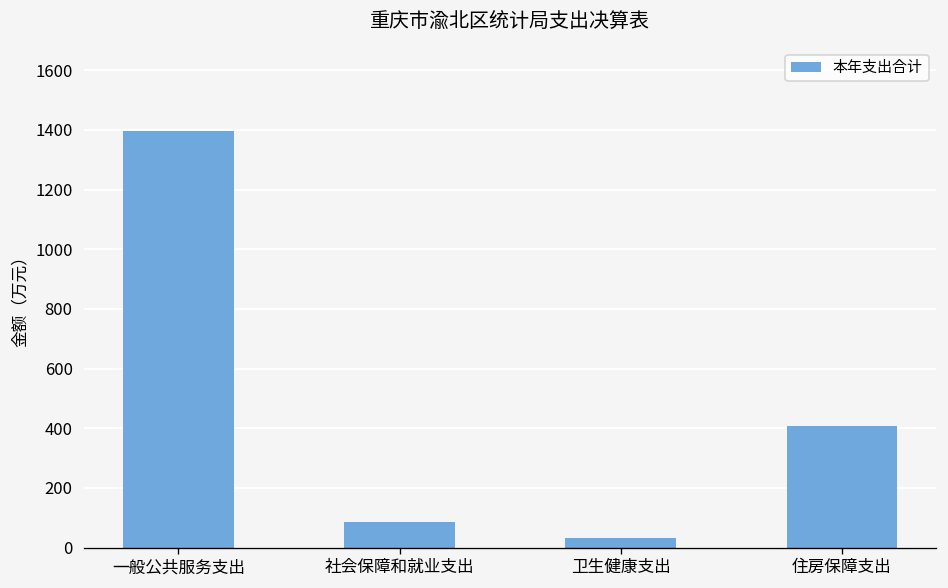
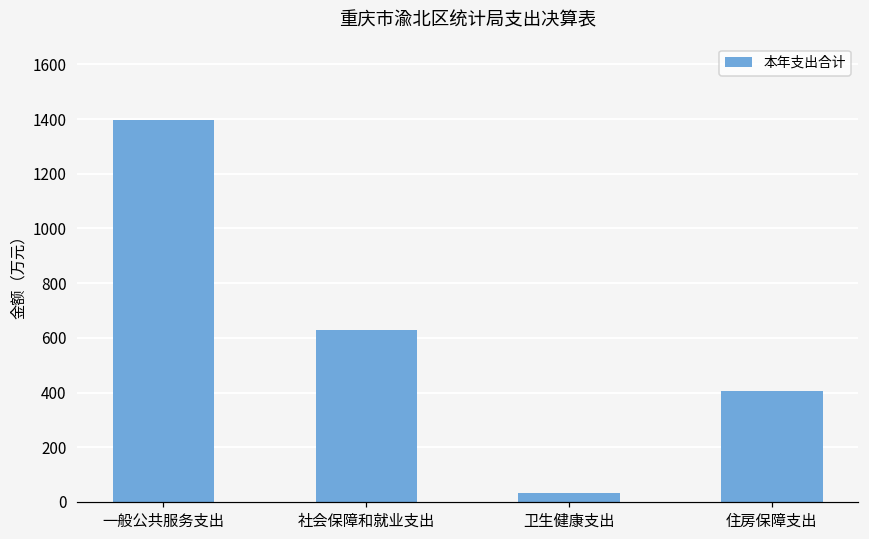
  {
    "一般公共服务支出": 1400,
-   "社会保障和就业支出": 80,
+   "社会保障和就业支出": 630,
    "卫生健康支出": 30,
    "住房保障支出": 410
  }
